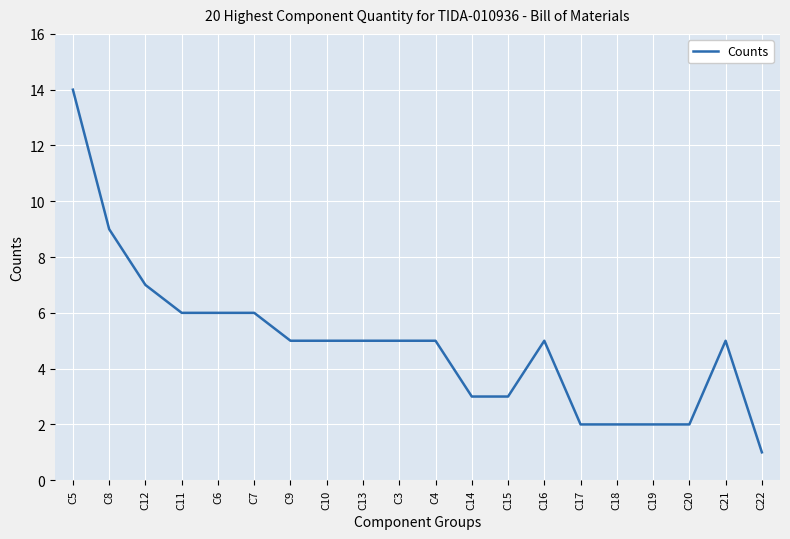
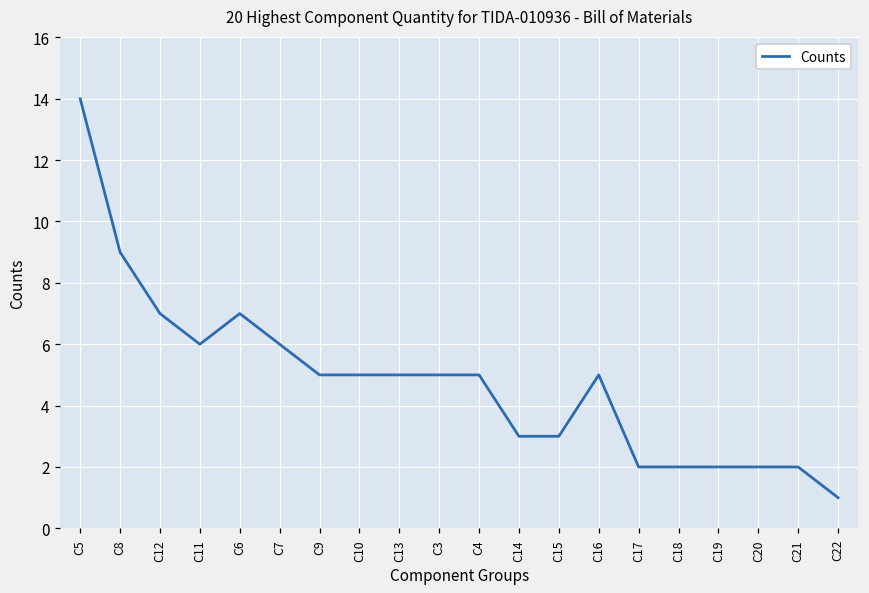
  {
    "C5": 14,
    "C8": 9,
    "C12": 7,
    "C11": 6,
-   "C6": 6,
+   "C6": 7,
    "C7": 6,
    "C9": 5,
    "C10": 5,
    "C13": 5,
    "C3": 5,
    "C4": 5,
    "C14": 3,
    "C15": 3,
    "C16": 5,
    "C17": 2,
    "C18": 2,
    "C19": 2,
    "C20": 2,
-   "C21": 5,
+   "C21": 2,
    "C22": 1
  }
